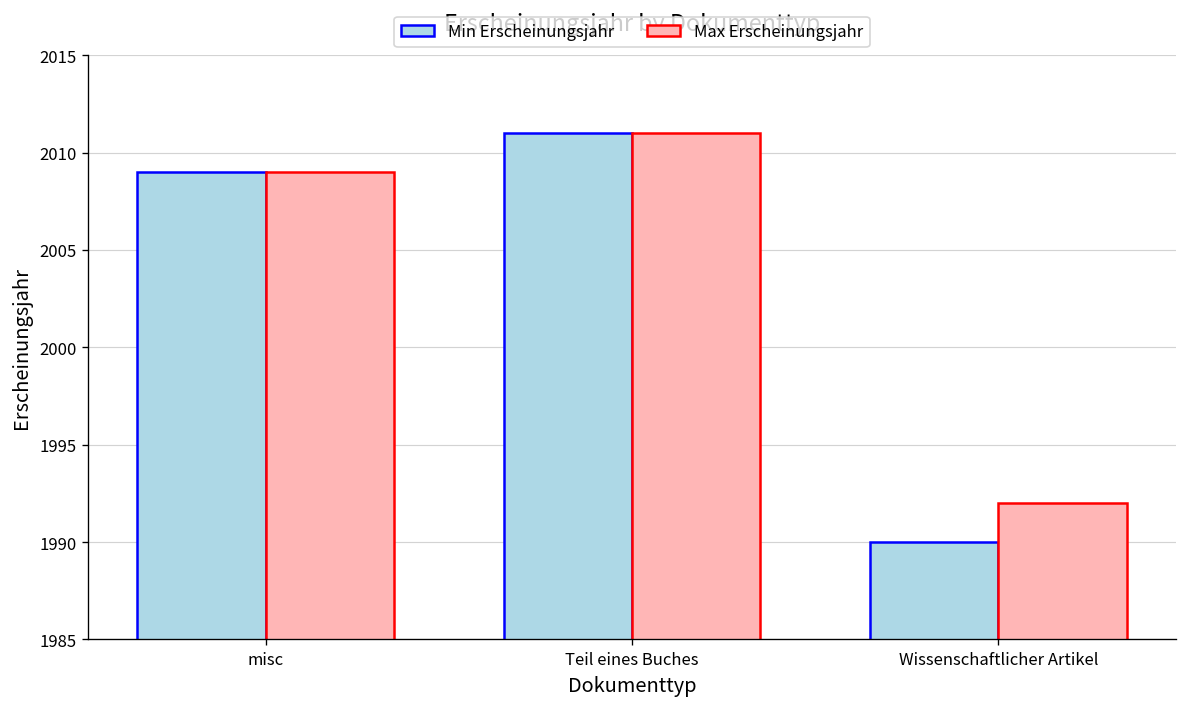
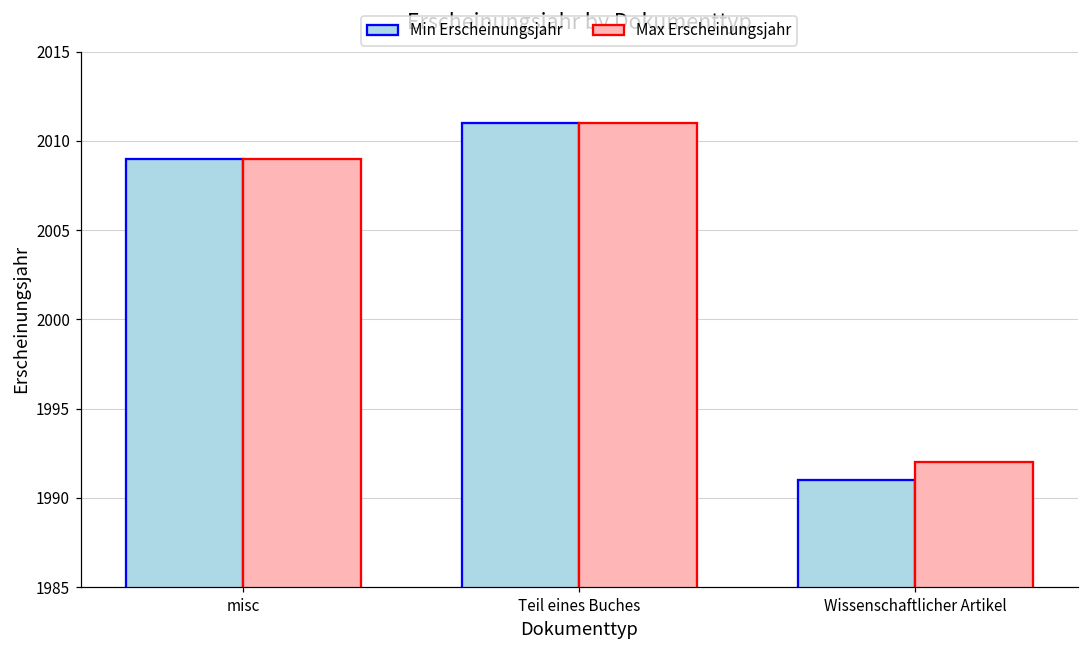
  {
    "Min Erscheinungsjahr": {
      "misc": 2009,
      "Teil eines Buches": 2011,
-     "Wissenschaftlicher Artikel": 1990
+     "Wissenschaftlicher Artikel": 1991
    },
    "Max Erscheinungsjahr": {
      "misc": 2009,
      "Teil eines Buches": 2011,
      "Wissenschaftlicher Artikel": 1992
    }
  }
